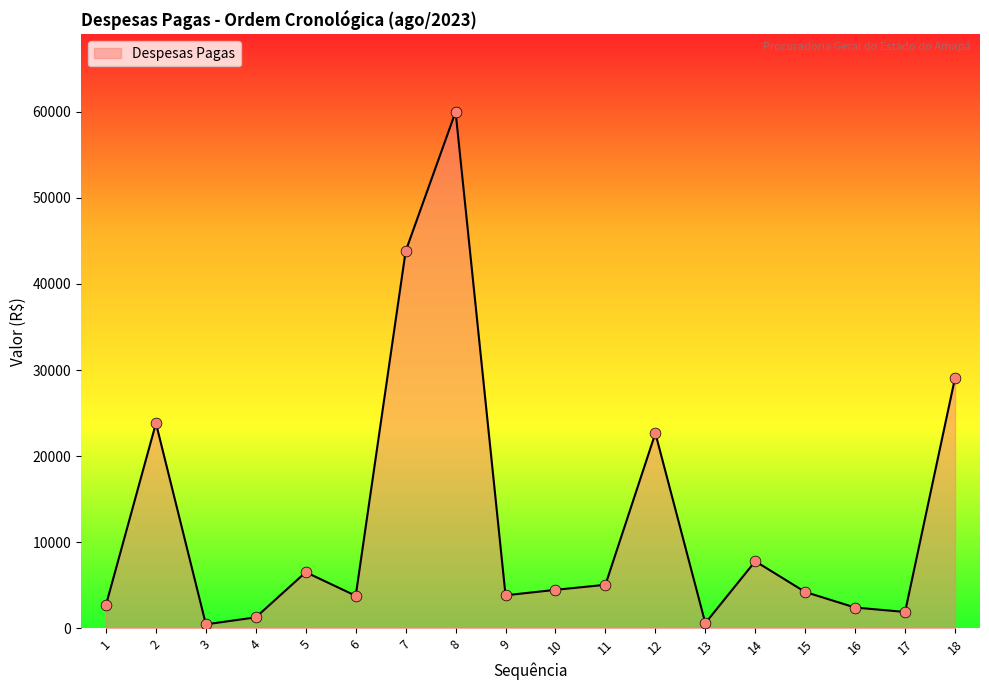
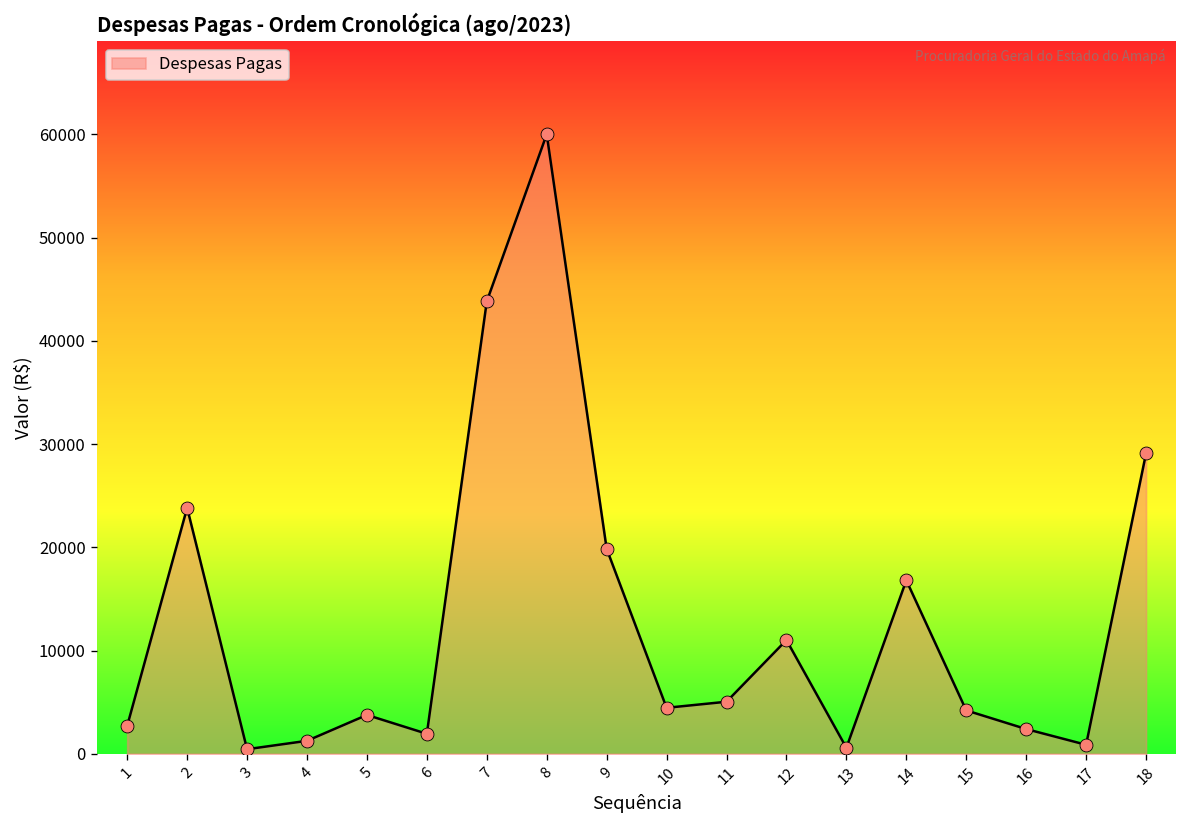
  {
    "1": 3000,
    "2": 24000,
    "3": 0,
    "4": 1000,
-   "5": 7000,
-   "6": 4000,
+   "5": 4000,
+   "6": 2000,
    "7": 44000,
    "8": 60000,
-   "9": 4000,
+   "9": 20000,
    "10": 4000,
    "11": 5000,
-   "12": 23000,
+   "12": 11000,
    "13": 1000,
-   "14": 8000,
+   "14": 17000,
    "15": 4000,
    "16": 2000,
-   "17": 2000,
+   "17": 1000,
    "18": 29000
  }
